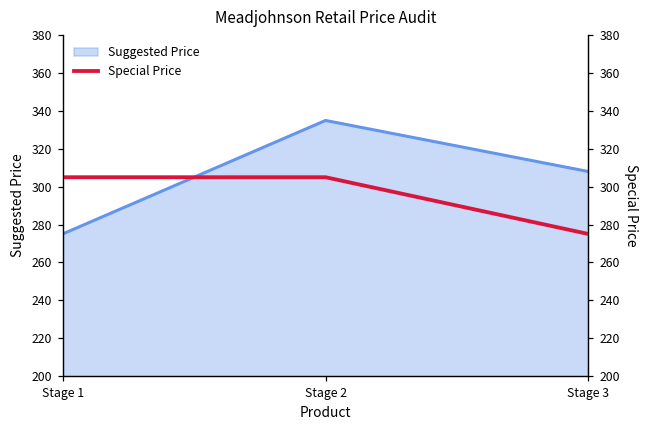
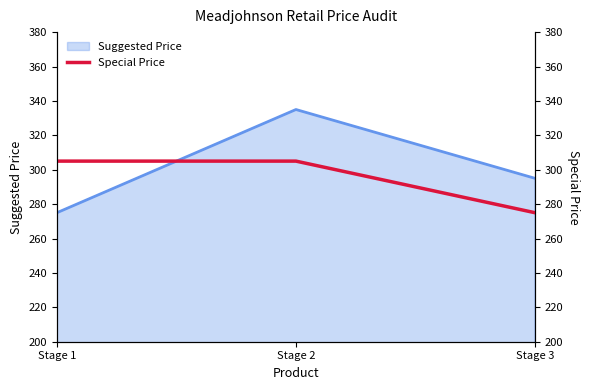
  {
    "Suggested Price": {
      "Stage 1": 275,
      "Stage 2": 335,
-     "Stage 3": 308
+     "Stage 3": 295
    },
    "Special Price": {
      "Stage 1": 305,
      "Stage 2": 305,
      "Stage 3": 275
    }
  }
